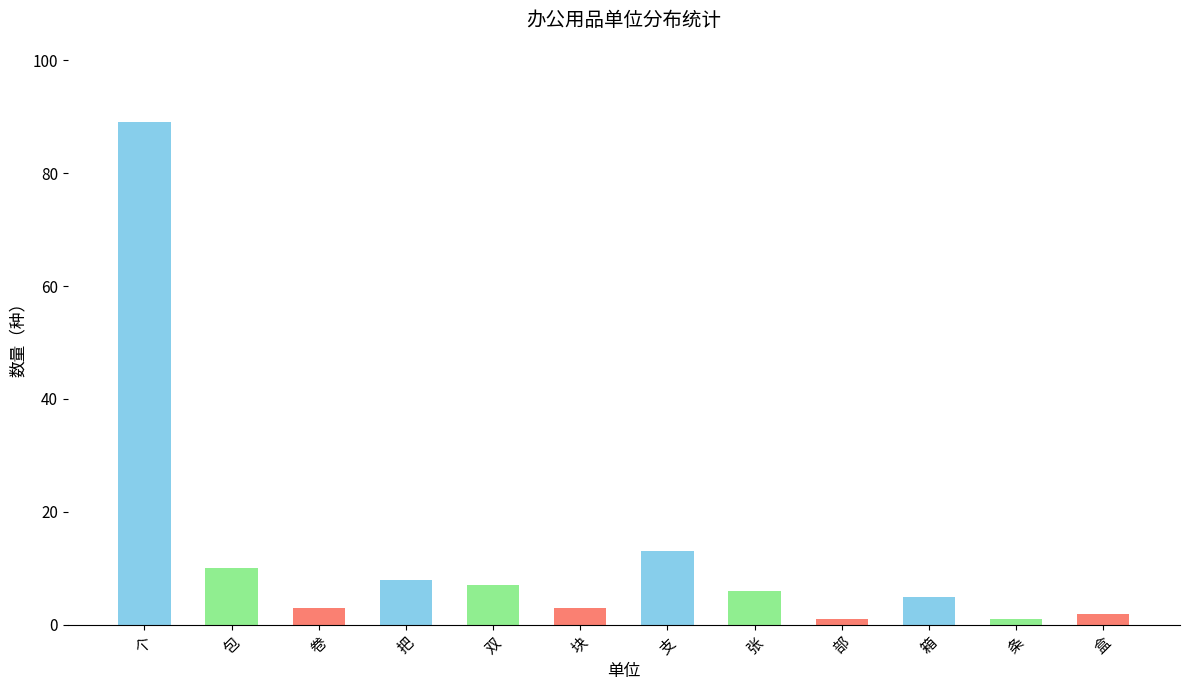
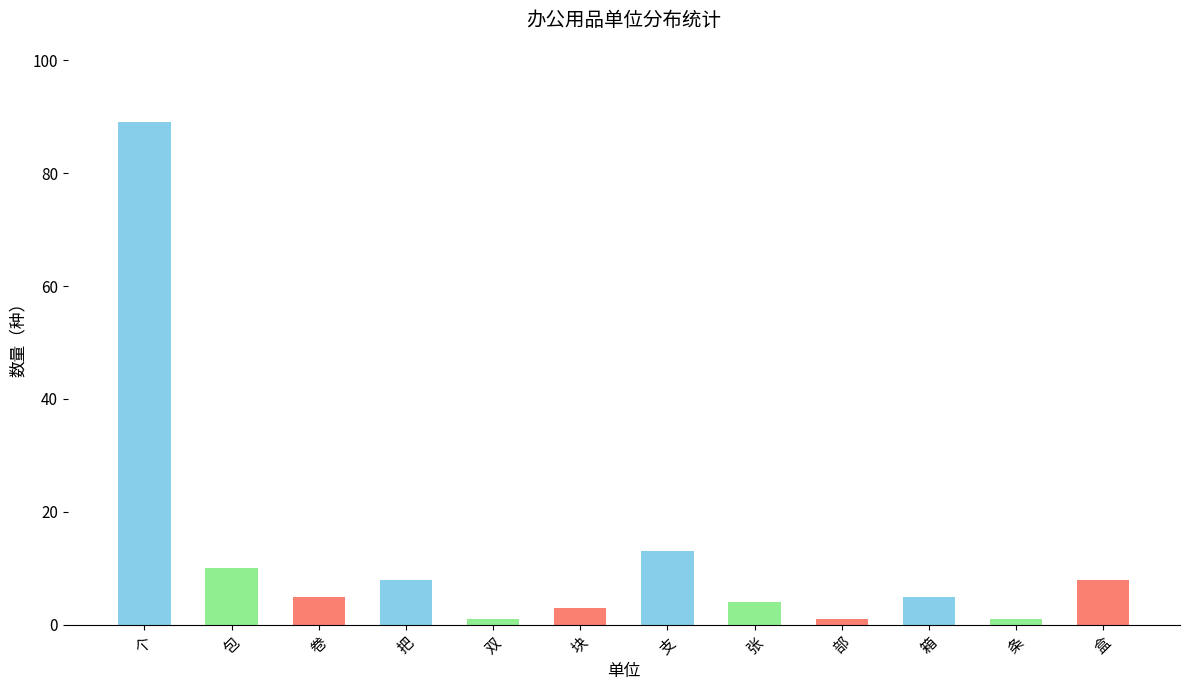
  {
    "个": 89,
    "包": 10,
-   "卷": 3,
+   "卷": 5,
    "把": 8,
-   "双": 7,
+   "双": 1,
    "块": 3,
    "支": 13,
-   "张": 6,
+   "张": 4,
    "部": 1,
    "箱": 5,
    "条": 1,
-   "盒": 2
+   "盒": 8
  }
